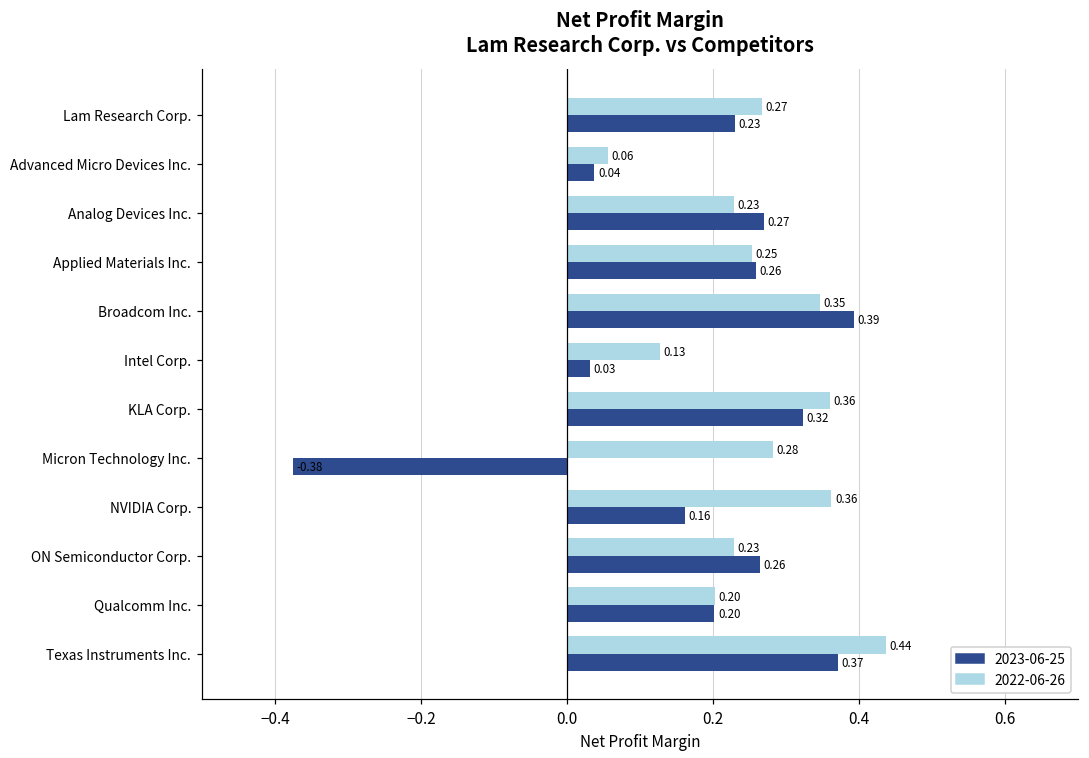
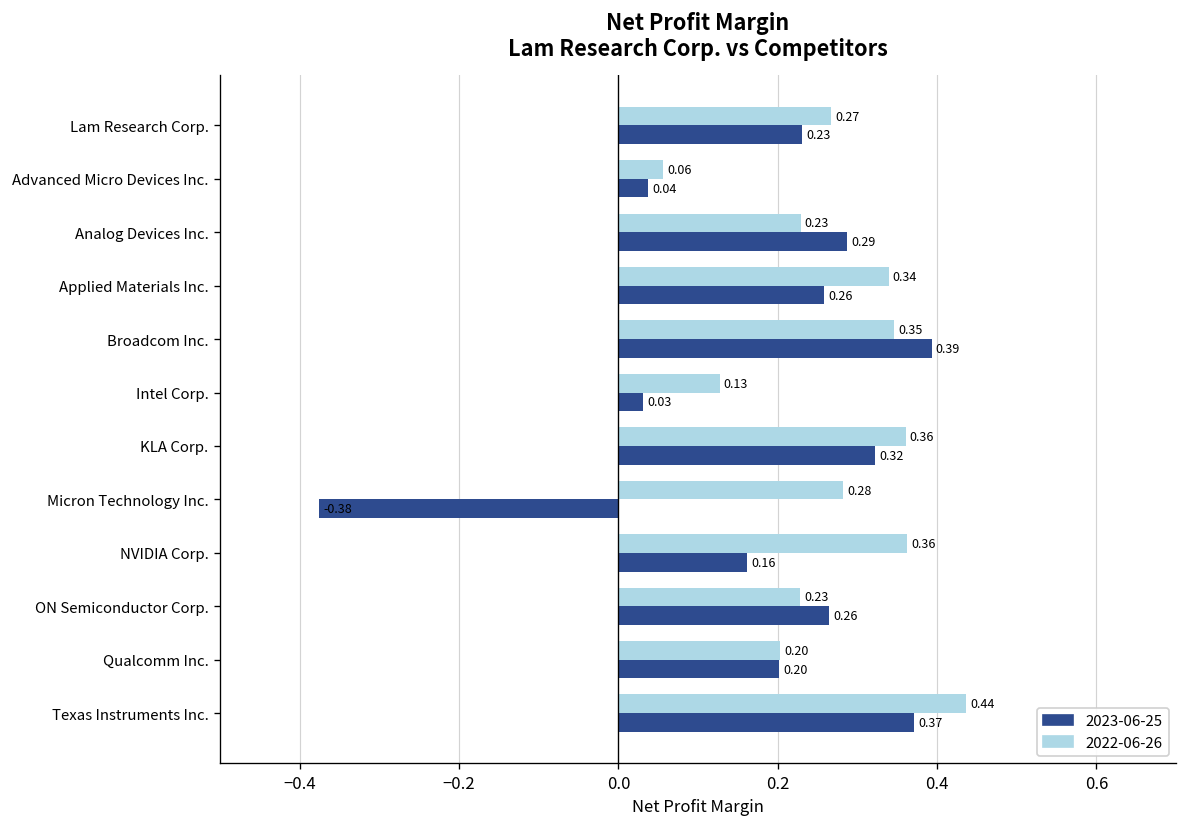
  {
    "2023-06-25": {
      "Lam Research Corp.": 0.23,
      "Advanced Micro Devices Inc.": 0.04,
-     "Analog Devices Inc.": 0.27,
+     "Analog Devices Inc.": 0.29,
      "Applied Materials Inc.": 0.26,
      "Broadcom Inc.": 0.39,
      "Intel Corp.": 0.03,
      "KLA Corp.": 0.32,
      "Micron Technology Inc.": -0.38,
      "NVIDIA Corp.": 0.16,
      "ON Semiconductor Corp.": 0.26,
      "Qualcomm Inc.": 0.20,
      "Texas Instruments Inc.": 0.37
    },
    "2022-06-26": {
      "Lam Research Corp.": 0.27,
      "Advanced Micro Devices Inc.": 0.06,
      "Analog Devices Inc.": 0.23,
-     "Applied Materials Inc.": 0.25,
+     "Applied Materials Inc.": 0.34,
      "Broadcom Inc.": 0.35,
      "Intel Corp.": 0.13,
      "KLA Corp.": 0.36,
      "Micron Technology Inc.": 0.28,
      "NVIDIA Corp.": 0.36,
      "ON Semiconductor Corp.": 0.23,
      "Qualcomm Inc.": 0.20,
      "Texas Instruments Inc.": 0.44
    }
  }
